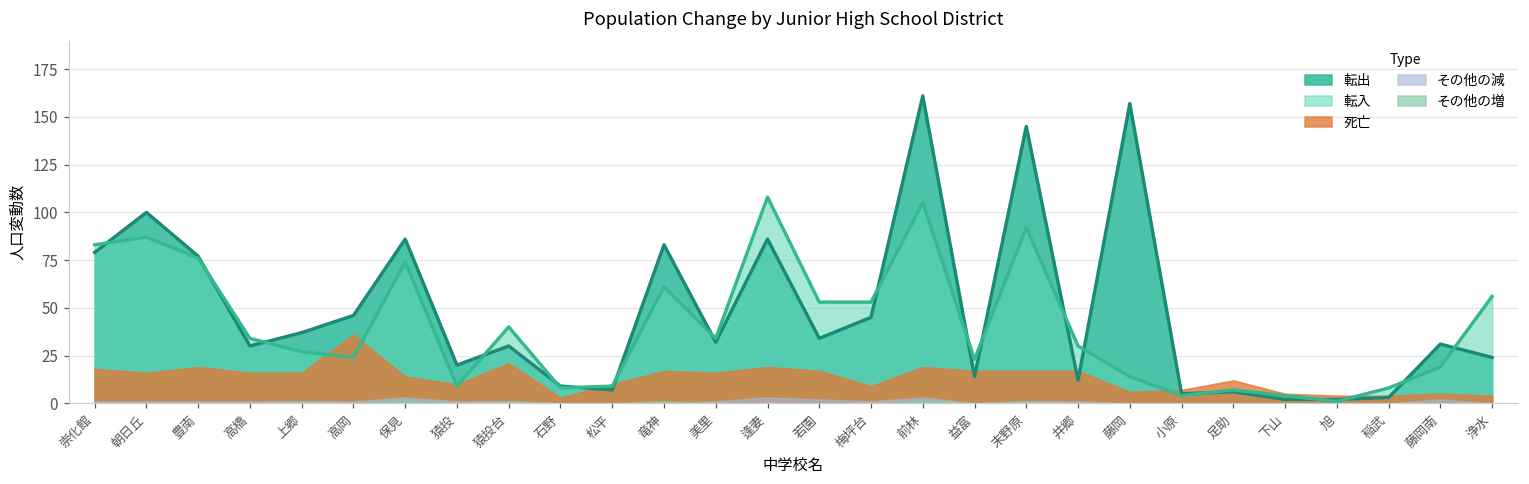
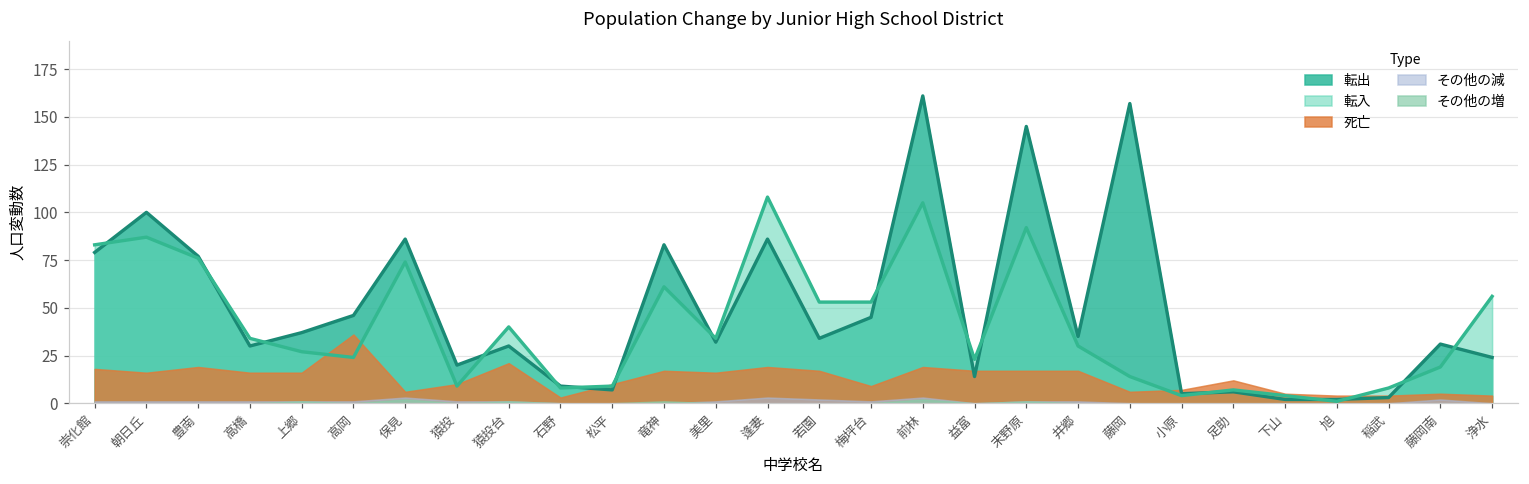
  {
    "転出": {
      "崇化館": 79,
      "朝日丘": 100,
      "高橋": 30,
      "上郷": 37,
      "高岡": 46,
      "保見": 86,
      "猿投": 20,
      "猿投台": 30,
      "松平": 7,
      "竜神": 83,
      "美里": 32,
      "逢妻": 86,
      "若園": 34,
      "梅坪台": 45,
      "前林": 161,
      "益富": 14,
      "末野原": 145,
-     "井郷": 12,
+     "井郷": 35,
      "藤岡": 157,
      "下山": 2,
      "藤岡南": 31,
      "浄水": 24
    },
    "死亡": {
      "崇化館": 18,
      "朝日丘": 16,
      "豊南": 19,
      "高橋": 16,
      "上郷": 16,
      "高岡": 36,
-     "保見": 14,
+     "保見": 6,
      "猿投台": 21,
      "石野": 3,
      "竜神": 17,
      "美里": 16,
      "逢妻": 19,
      "若園": 17,
      "梅坪台": 9,
      "前林": 19,
      "益富": 17,
      "末野原": 17,
      "井郷": 17,
      "藤岡": 6,
      "小原": 7,
      "足助": 12,
      "旭": 4,
      "藤岡南": 5,
      "浄水": 4
    }
  }
